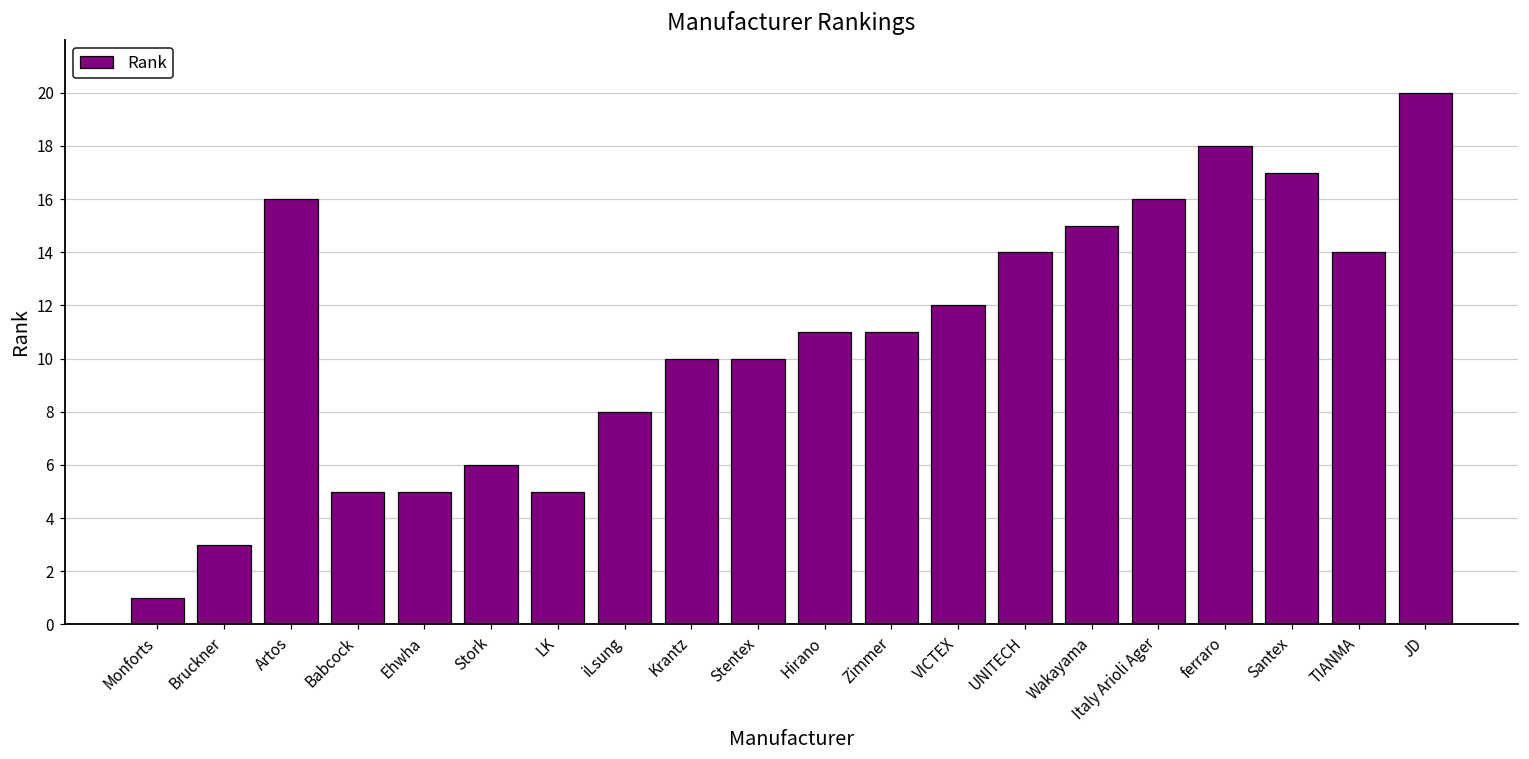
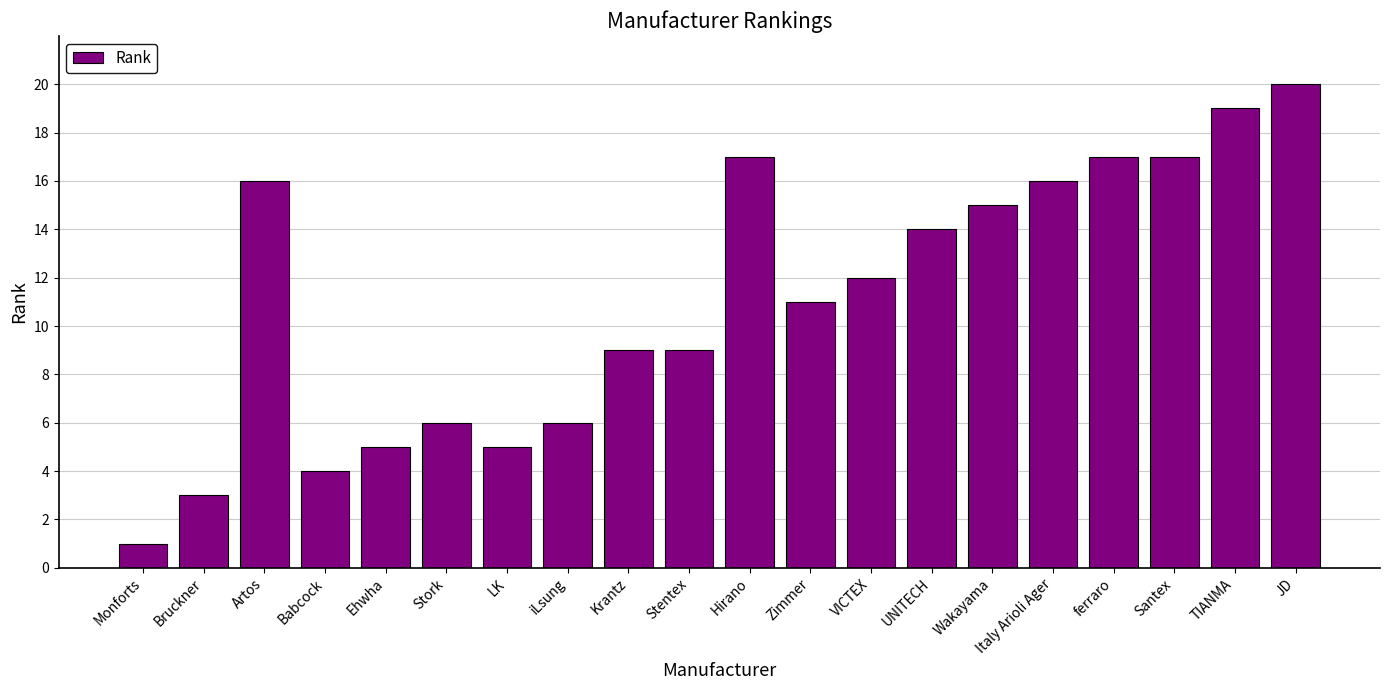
  {
    "Monforts": 1,
    "Bruckner": 3,
    "Artos": 16,
-   "Babcock": 5,
+   "Babcock": 4,
    "Ehwha": 5,
    "Stork": 6,
    "LK": 5,
-   "iLsung": 8,
-   "Krantz": 10,
-   "Stentex": 10,
-   "Hirano": 11,
+   "iLsung": 6,
+   "Krantz": 9,
+   "Stentex": 9,
+   "Hirano": 17,
    "Zimmer": 11,
    "VICTEX": 12,
    "UNITECH": 14,
    "Wakayama": 15,
    "Italy Arioli Ager": 16,
-   "ferraro": 18,
+   "ferraro": 17,
    "Santex": 17,
-   "TIANMA": 14,
+   "TIANMA": 19,
    "JD": 20
  }
